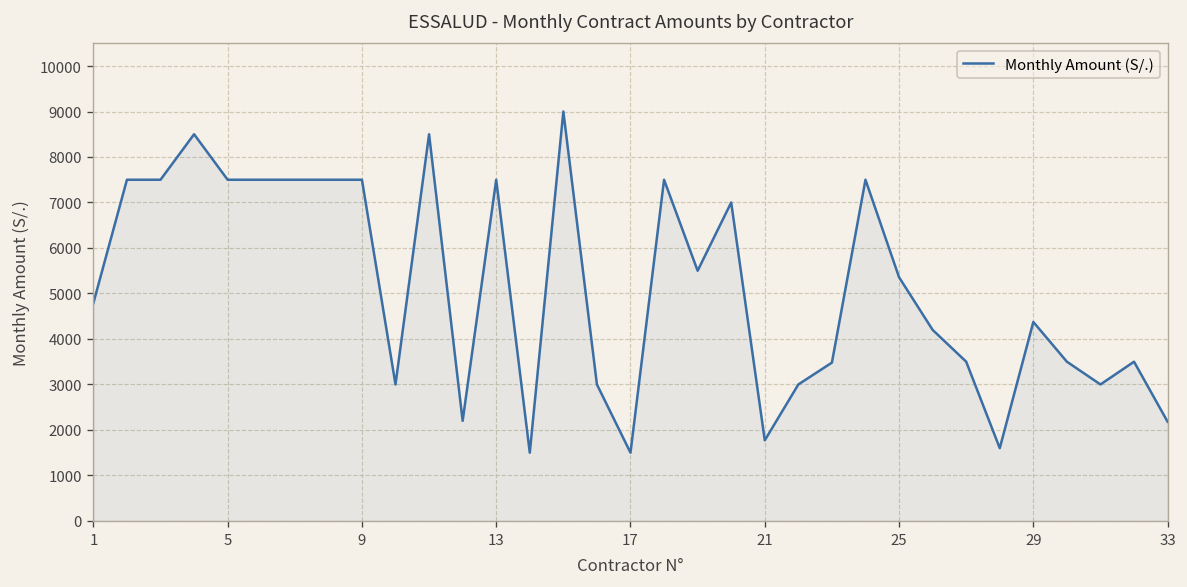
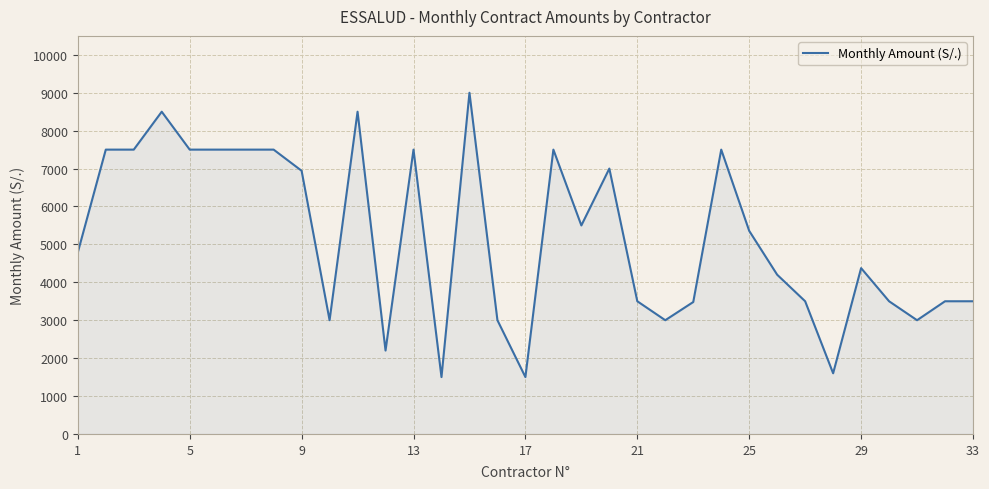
  {
    "1": 4800,
    "5": 7500,
-   "9": 7500,
+   "9": 6900,
    "13": 7500,
    "17": 1500,
-   "21": 1800,
+   "21": 3500,
    "25": 5400,
    "29": 4400,
-   "33": 2200
+   "33": 3500
  }
